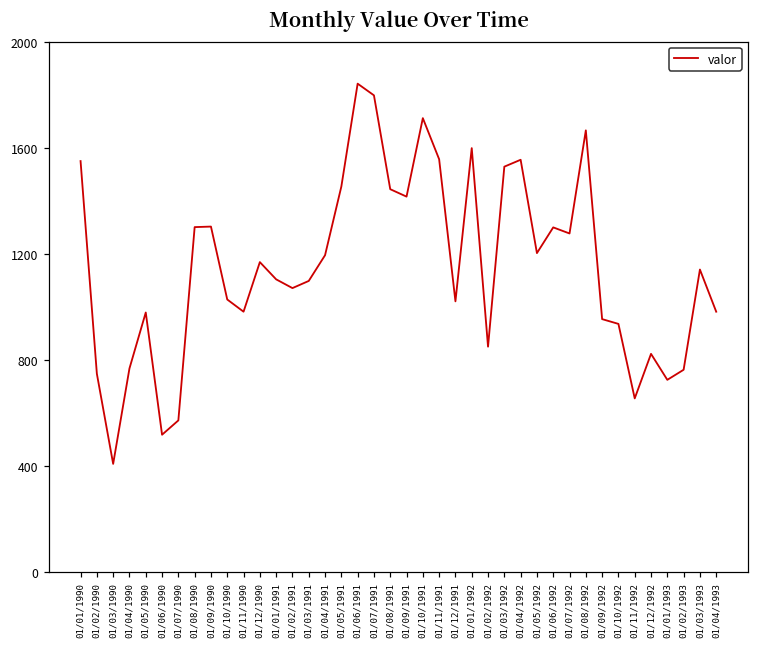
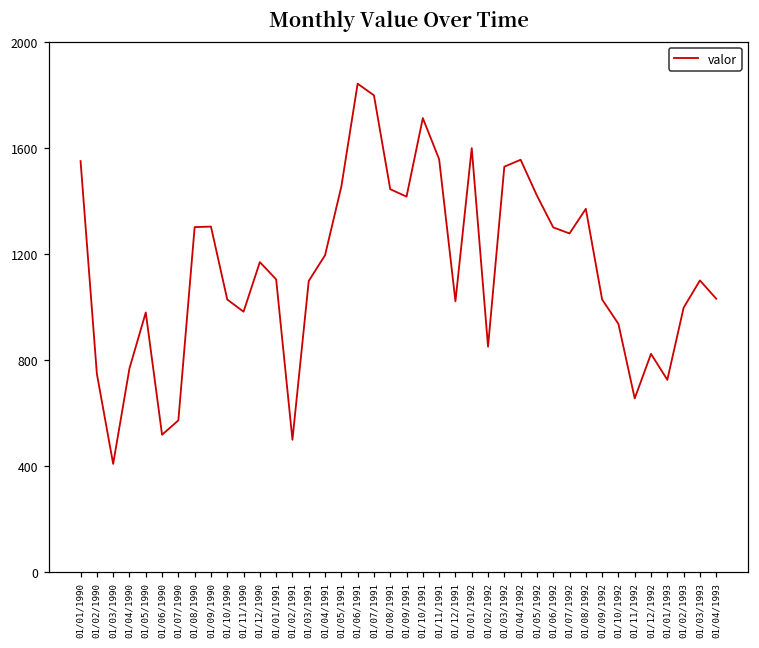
  {
    "01/01/1990": 1550,
    "01/02/1990": 750,
    "01/03/1990": 410,
    "01/04/1990": 770,
    "01/05/1990": 980,
    "01/06/1990": 520,
    "01/07/1990": 570,
    "01/08/1990": 1300,
    "01/09/1990": 1300,
    "01/10/1990": 1030,
    "01/11/1990": 980,
    "01/12/1990": 1170,
    "01/01/1991": 1100,
-   "01/02/1991": 1070,
+   "01/02/1991": 500,
    "01/03/1991": 1100,
    "01/04/1991": 1200,
    "01/05/1991": 1450,
    "01/06/1991": 1840,
    "01/07/1991": 1800,
    "01/08/1991": 1440,
    "01/09/1991": 1420,
    "01/10/1991": 1710,
    "01/11/1991": 1560,
    "01/12/1991": 1020,
    "01/01/1992": 1600,
    "01/02/1992": 850,
    "01/03/1992": 1530,
    "01/04/1992": 1560,
-   "01/05/1992": 1200,
+   "01/05/1992": 1420,
    "01/06/1992": 1300,
    "01/07/1992": 1280,
-   "01/08/1992": 1670,
-   "01/09/1992": 950,
+   "01/08/1992": 1370,
+   "01/09/1992": 1030,
    "01/10/1992": 940,
    "01/11/1992": 660,
    "01/12/1992": 820,
    "01/01/1993": 730,
-   "01/02/1993": 760,
-   "01/03/1993": 1140,
-   "01/04/1993": 980
+   "01/02/1993": 1000,
+   "01/03/1993": 1100,
+   "01/04/1993": 1030
  }
